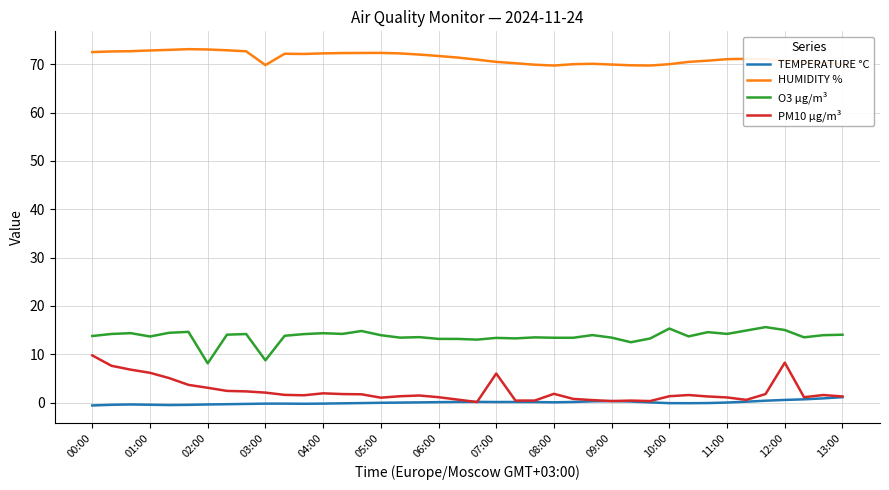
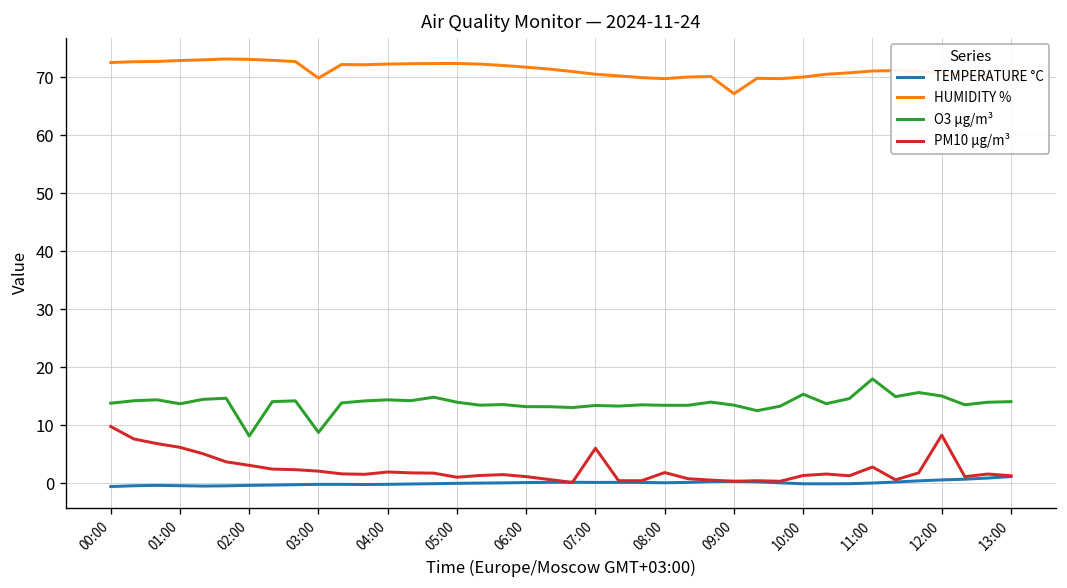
  {
    "TEMPERATURE °C": {
      "00:00": -1,
      "01:00": 0,
      "02:00": 0,
      "03:00": 0,
      "04:00": 0,
      "05:00": 0,
      "06:00": 0,
      "07:00": 0,
      "08:00": 0,
      "10:00": 0,
      "11:00": 0,
      "12:00": 1
    },
    "HUMIDITY %": {
      "00:00": 73,
      "01:00": 73,
      "02:00": 73,
      "03:00": 70,
      "04:00": 72,
      "05:00": 72,
      "06:00": 72,
      "07:00": 71,
      "08:00": 70,
-     "09:00": 70,
+     "09:00": 67,
      "10:00": 70,
      "11:00": 71
    },
    "O3 µg/m³": {
      "00:00": 14,
      "01:00": 14,
      "02:00": 8,
      "03:00": 9,
      "04:00": 14,
      "05:00": 14,
      "06:00": 13,
      "07:00": 13,
      "08:00": 13,
      "09:00": 13,
      "10:00": 15,
-     "11:00": 14,
+     "11:00": 18,
      "12:00": 15,
      "13:00": 14
    },
    "PM10 µg/m³": {
      "00:00": 10,
      "01:00": 6,
      "02:00": 3,
      "03:00": 2,
      "04:00": 2,
      "05:00": 1,
      "06:00": 1,
      "07:00": 6,
      "08:00": 2,
      "10:00": 1,
-     "11:00": 1,
+     "11:00": 3,
      "12:00": 8
    }
  }
